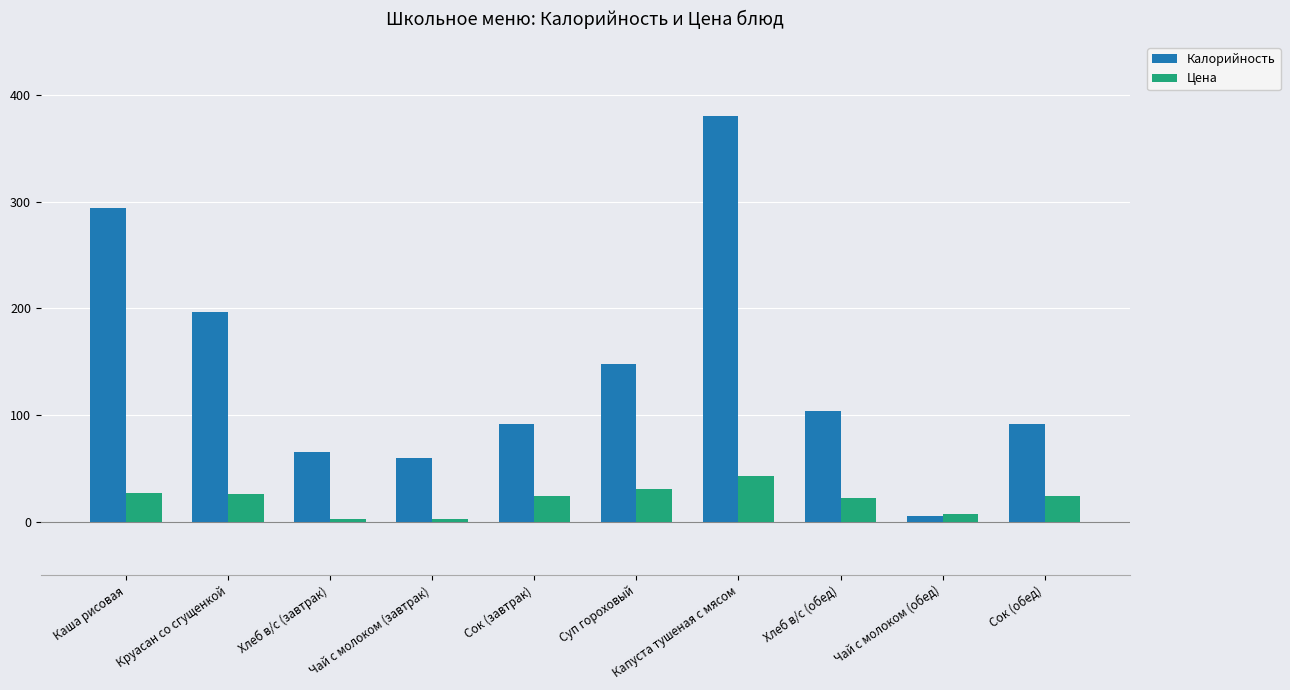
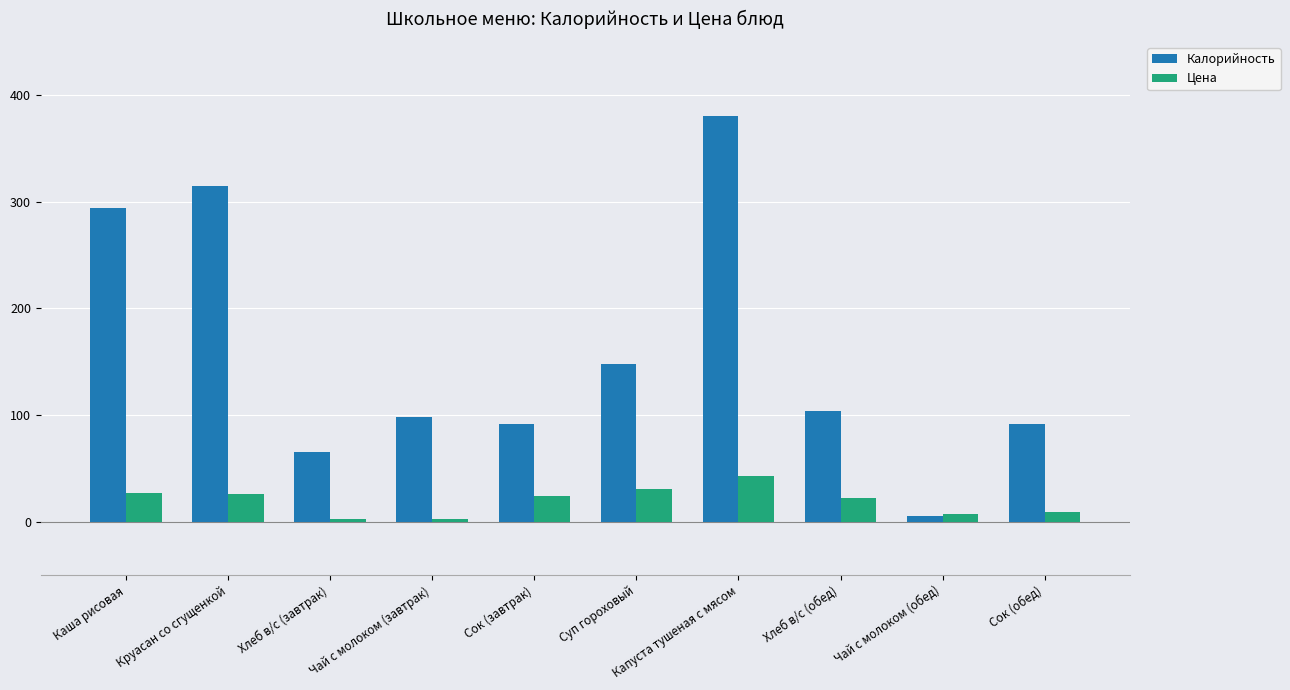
  {
    "Калорийность": {
      "Каша рисовая": 294,
-     "Круасан со сгущенкой": 197,
+     "Круасан со сгущенкой": 315,
      "Хлеб в/с (завтрак)": 66,
-     "Чай с молоком (завтрак)": 60,
+     "Чай с молоком (завтрак)": 98,
      "Сок (завтрак)": 92,
      "Суп гороховый": 148,
      "Капуста тушеная с мясом": 381,
      "Хлеб в/с (обед)": 103,
      "Чай с молоком (обед)": 5,
      "Сок (обед)": 92
    },
    "Цена": {
      "Каша рисовая": 27,
      "Круасан со сгущенкой": 26,
      "Чай с молоком (завтрак)": 3,
      "Сок (завтрак)": 24,
      "Суп гороховый": 30,
      "Капуста тушеная с мясом": 42,
      "Хлеб в/с (обед)": 22,
      "Чай с молоком (обед)": 7,
-     "Сок (обед)": 24
+     "Сок (обед)": 9
    }
  }
